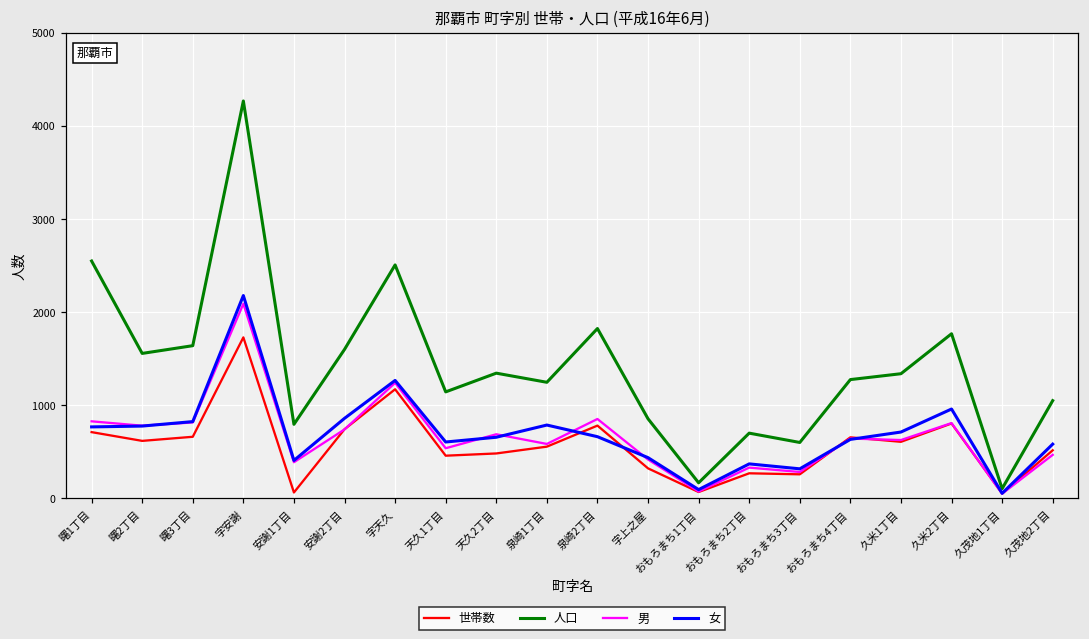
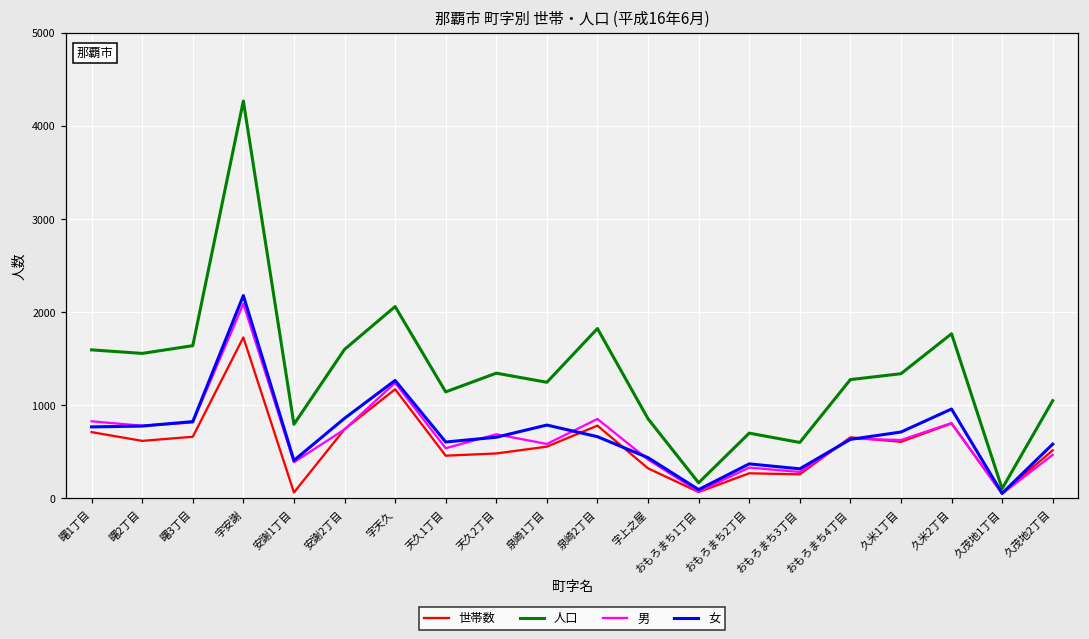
  {
    "世帯数": {
      "曙1丁目": 700,
      "曙2丁目": 600,
      "曙3丁目": 700,
      "字安謝": 1700,
      "安謝1丁目": 100,
      "字天久": 1200,
      "天久1丁目": 500,
      "天久2丁目": 500,
      "泉崎2丁目": 800,
      "字上之屋": 300,
      "おもろまち2丁目": 300,
      "久茂地2丁目": 500
    },
    "人口": {
-     "曙1丁目": 2500,
+     "曙1丁目": 1600,
      "曙2丁目": 1600,
      "曙3丁目": 1600,
      "字安謝": 4300,
      "安謝1丁目": 800,
      "安謝2丁目": 1600,
-     "字天久": 2500,
+     "字天久": 2100,
      "天久1丁目": 1100,
      "天久2丁目": 1300,
      "泉崎1丁目": 1200,
      "泉崎2丁目": 1800,
      "字上之屋": 900,
      "おもろまち1丁目": 200,
      "おもろまち2丁目": 700,
      "おもろまち3丁目": 600,
      "おもろまち4丁目": 1300,
      "久米1丁目": 1300,
      "久米2丁目": 1800,
      "久茂地1丁目": 100,
      "久茂地2丁目": 1000
    },
    "男": {
      "曙1丁目": 800,
      "字安謝": 2100,
      "天久1丁目": 500,
      "天久2丁目": 700,
      "泉崎2丁目": 900,
      "おもろまち2丁目": 300,
      "久茂地2丁目": 500
    },
    "女": {
      "曙1丁目": 800,
      "字安謝": 2200,
      "安謝2丁目": 900,
      "天久1丁目": 600,
      "天久2丁目": 700,
      "泉崎1丁目": 800,
      "泉崎2丁目": 700,
      "おもろまち2丁目": 400,
      "おもろまち3丁目": 300,
      "久米1丁目": 700,
      "久米2丁目": 1000,
      "久茂地2丁目": 600
    }
  }
